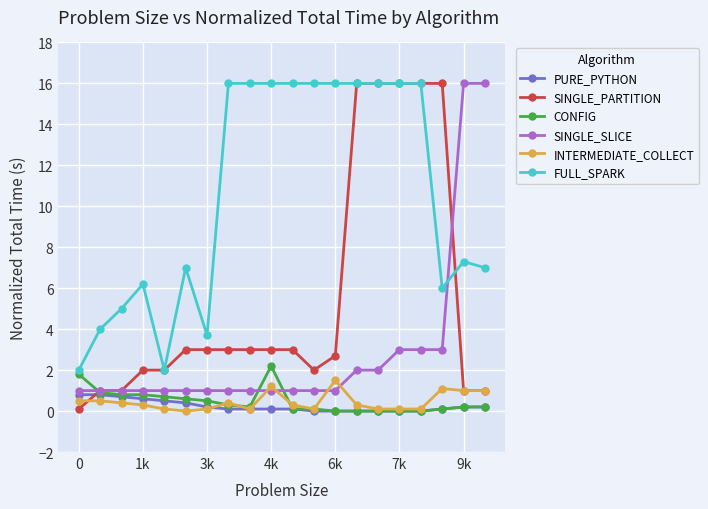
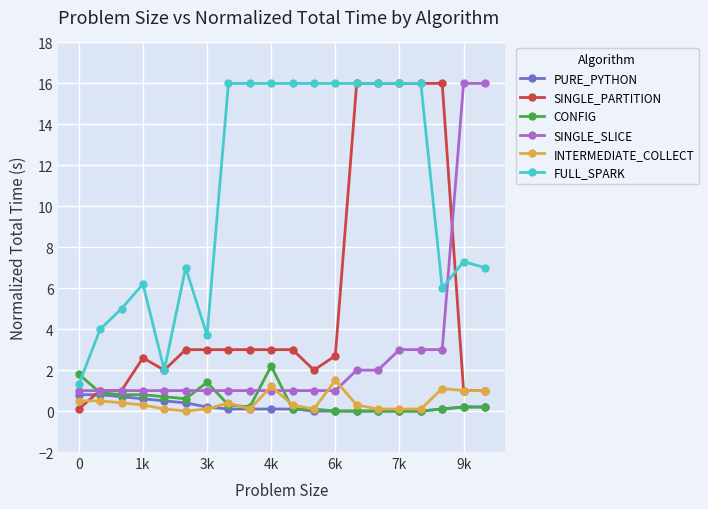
  {
    "SINGLE_PARTITION": {
      "0": 0.1,
-     "1k": 2.0,
+     "1k": 2.6,
      "3k": 3.0,
      "4k": 3.0,
      "6k": 2.7
    },
    "CONFIG": {
      "0": 1.8,
      "1k": 0.8,
-     "3k": 0.5,
+     "3k": 1.4,
      "4k": 2.2
    },
    "INTERMEDIATE_COLLECT": {
      "0": 0.5,
      "1k": 0.3,
      "4k": 1.2,
      "6k": 1.5
    },
    "FULL_SPARK": {
-     "0": 2.0,
+     "0": 1.3,
      "1k": 6.2,
      "3k": 3.7,
      "4k": 16.0,
      "6k": 16.0,
      "9k": 7.3
    }
  }
